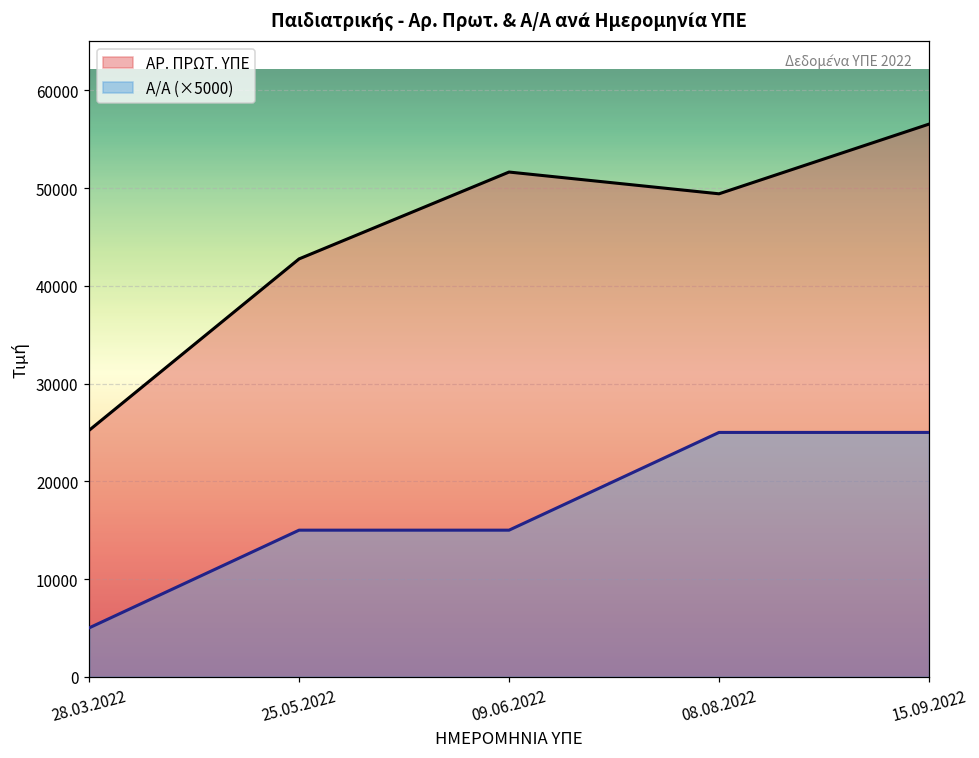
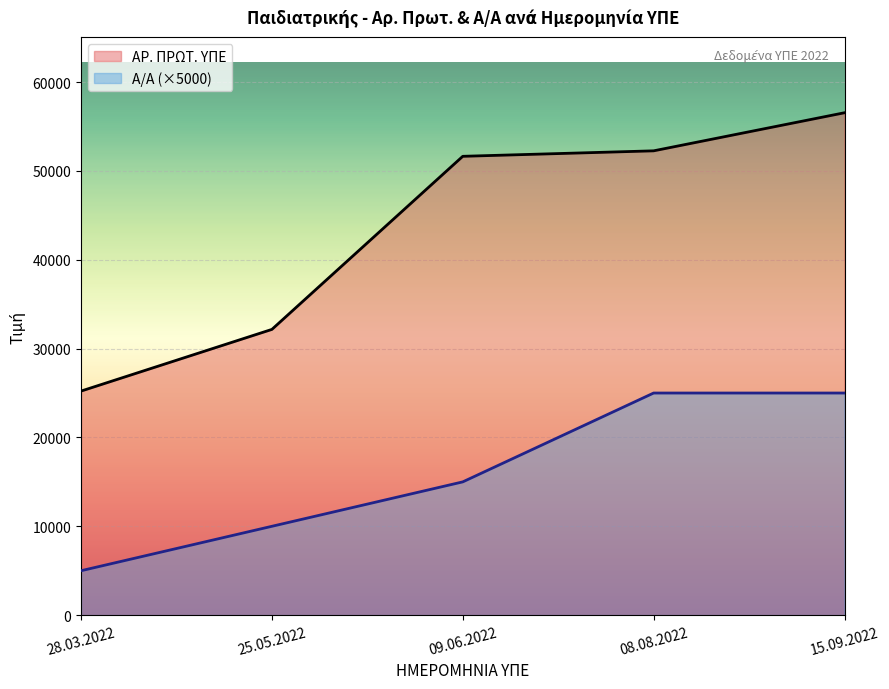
  {
    "ΑΡ. ΠΡΩΤ. ΥΠΕ": {
      "28.03.2022": 25000,
-     "25.05.2022": 43000,
+     "25.05.2022": 32000,
      "09.06.2022": 52000,
-     "08.08.2022": 49000,
+     "08.08.2022": 52000,
      "15.09.2022": 57000
    },
    "Α/Α (×5000)": {
      "28.03.2022": 5000,
-     "25.05.2022": 15000,
+     "25.05.2022": 10000,
      "09.06.2022": 15000,
      "08.08.2022": 25000,
      "15.09.2022": 25000
    }
  }
